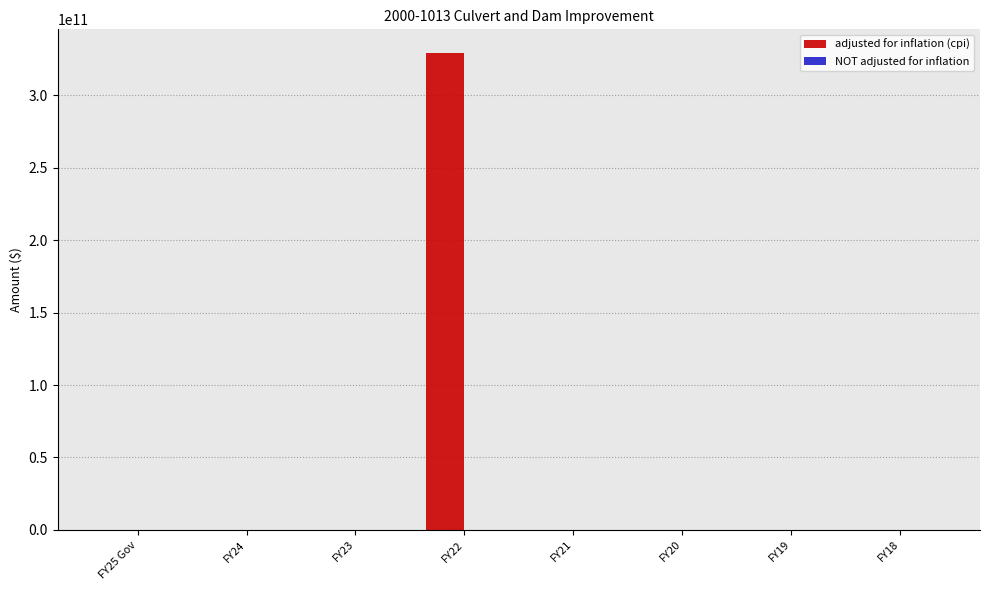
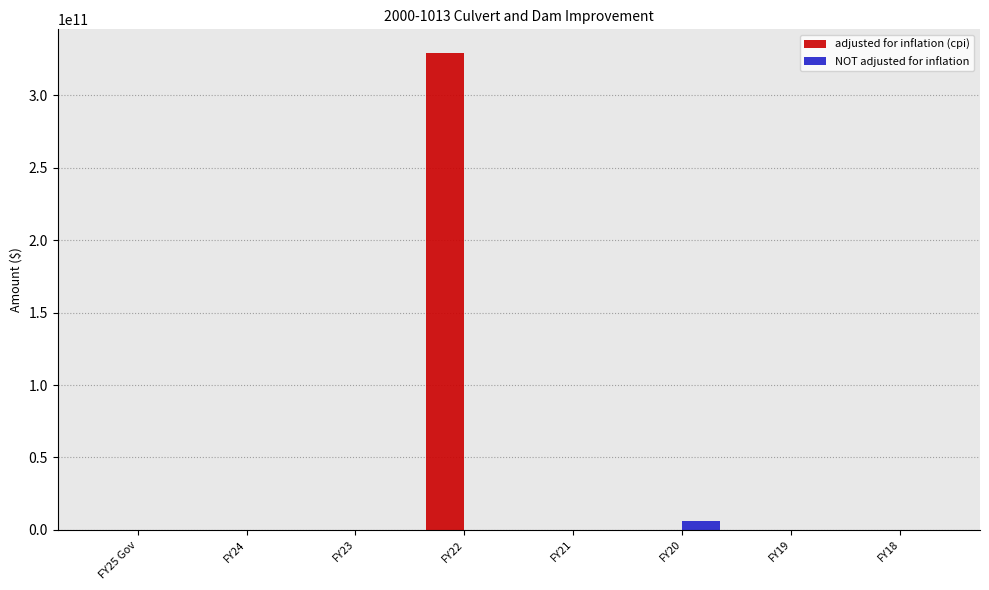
  {
    "adjusted for inflation (cpi)": {
      "FY25 Gov": 0,
      "FY24": 0,
      "FY23": 0,
      "FY22": 329000000000,
      "FY21": 0,
      "FY19": 0,
      "FY18": 0
    },
    "NOT adjusted for inflation": {
      "FY25 Gov": 0,
      "FY24": 0,
      "FY23": 0,
      "FY21": 0,
-     "FY20": 0,
+     "FY20": 6000000000,
      "FY19": 0,
      "FY18": 0
    }
  }
